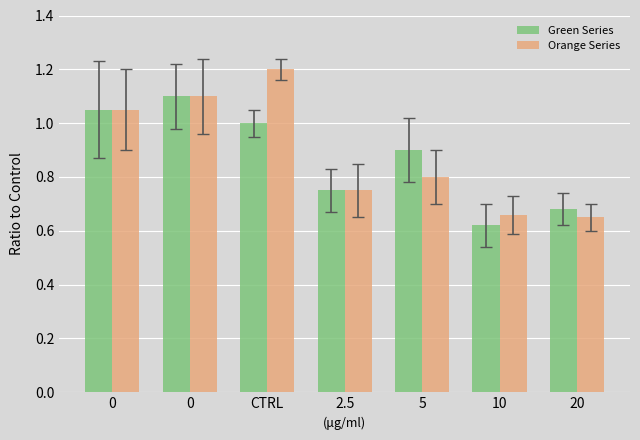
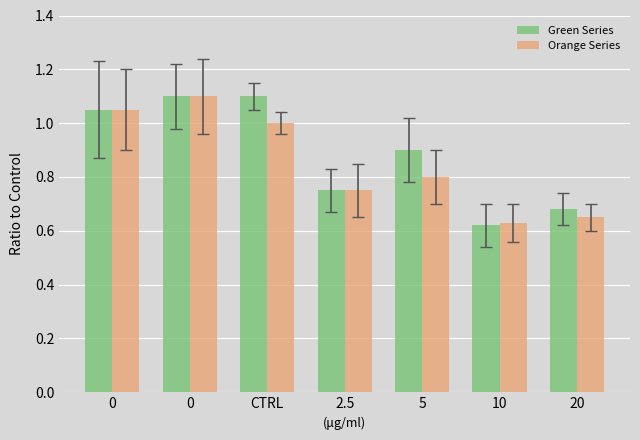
  {
    "Green Series": {
-     "CTRL": 1.0,
+     "CTRL": 1.1,
      "2.5": 0.75,
      "5": 0.9,
      "10": 0.62,
      "20": 0.68
    },
    "Orange Series": {
-     "CTRL": 1.2,
+     "CTRL": 1.0,
      "2.5": 0.75,
      "5": 0.80,
-     "10": 0.66,
+     "10": 0.63,
      "20": 0.65
    }
  }
